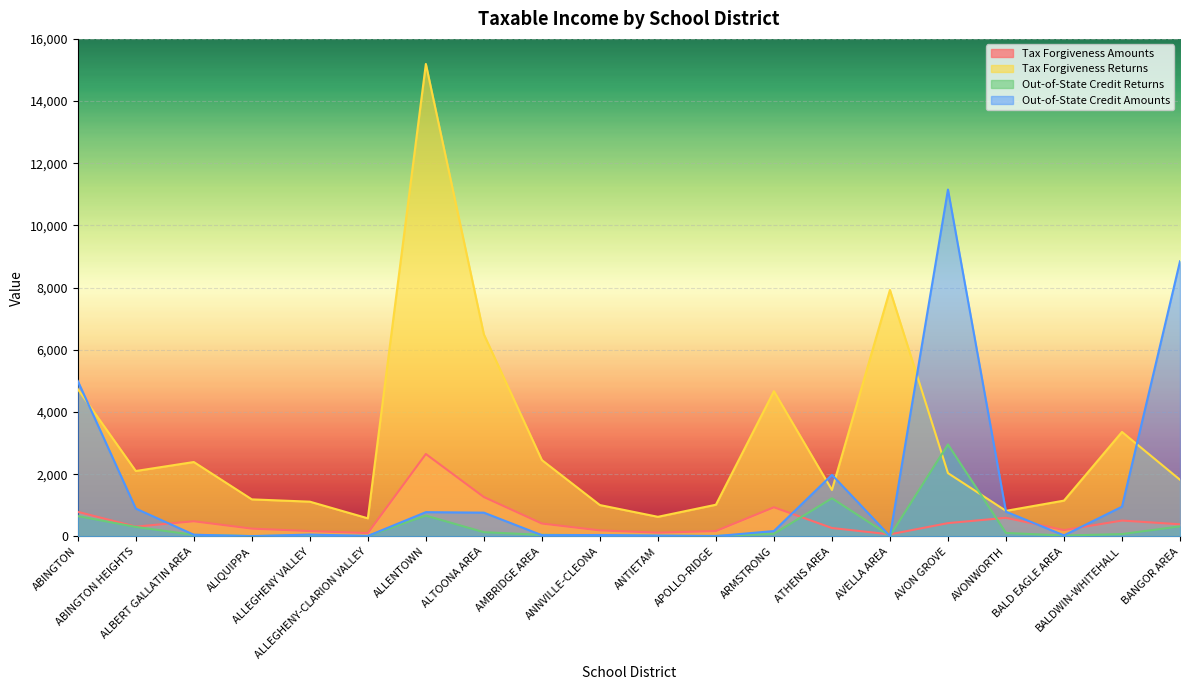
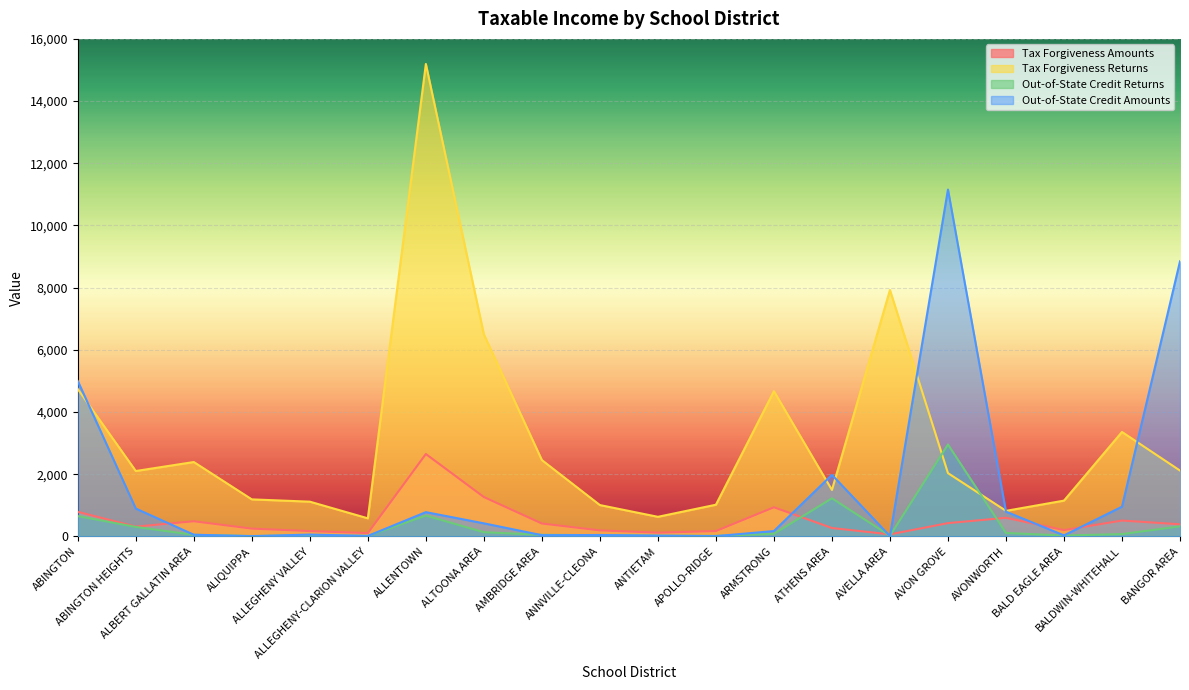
  {
    "Tax Forgiveness Amounts": {
      "ABINGTON": "800",
      "ALBERT GALLATIN AREA": "500",
      "ALIQUIPPA": "300",
      "ALLEGHENY VALLEY": "200",
      "ALLEGHENY-CLARION VALLEY": "100",
      "ALLENTOWN": "2,700",
      "ALTOONA AREA": "1,300",
      "AMBRIDGE AREA": "400",
      "ANNVILLE-CLEONA": "200",
      "ANTIETAM": "100",
      "APOLLO-RIDGE": "200",
      "ARMSTRONG": "900",
      "ATHENS AREA": "300",
      "AVON GROVE": "400",
      "AVONWORTH": "600",
      "BALD EAGLE AREA": "200",
      "BALDWIN-WHITEHALL": "500"
    },
    "Tax Forgiveness Returns": {
      "ABINGTON": "4,700",
      "ABINGTON HEIGHTS": "2,100",
      "ALBERT GALLATIN AREA": "2,400",
      "ALIQUIPPA": "1,200",
      "ALLEGHENY VALLEY": "1,100",
      "ALLEGHENY-CLARION VALLEY": "600",
      "ALLENTOWN": "15,200",
      "ALTOONA AREA": "6,500",
      "AMBRIDGE AREA": "2,500",
      "ANNVILLE-CLEONA": "1,000",
      "ANTIETAM": "600",
      "APOLLO-RIDGE": "1,000",
      "ARMSTRONG": "4,700",
      "ATHENS AREA": "1,500",
      "AVELLA AREA": "7,900",
      "AVON GROVE": "2,000",
      "BALD EAGLE AREA": "1,200",
      "BALDWIN-WHITEHALL": "3,400",
-     "BANGOR AREA": "1,800"
+     "BANGOR AREA": "2,100"
    },
    "Out-of-State Credit Returns": {
      "ABINGTON": "700",
      "ALLENTOWN": "700",
      "ALTOONA AREA": "100",
      "ARMSTRONG": "100",
      "ATHENS AREA": "1,200",
      "AVON GROVE": "3,000",
      "AVONWORTH": "100",
      "BALDWIN-WHITEHALL": "100"
    },
    "Out-of-State Credit Amounts": {
      "ABINGTON": "5,000",
      "ABINGTON HEIGHTS": "900",
      "ALLENTOWN": "800",
-     "ALTOONA AREA": "800",
+     "ALTOONA AREA": "400",
      "ARMSTRONG": "200",
      "ATHENS AREA": "2,000",
      "AVON GROVE": "11,200",
      "BALDWIN-WHITEHALL": "1,000",
      "BANGOR AREA": "8,800"
    }
  }
